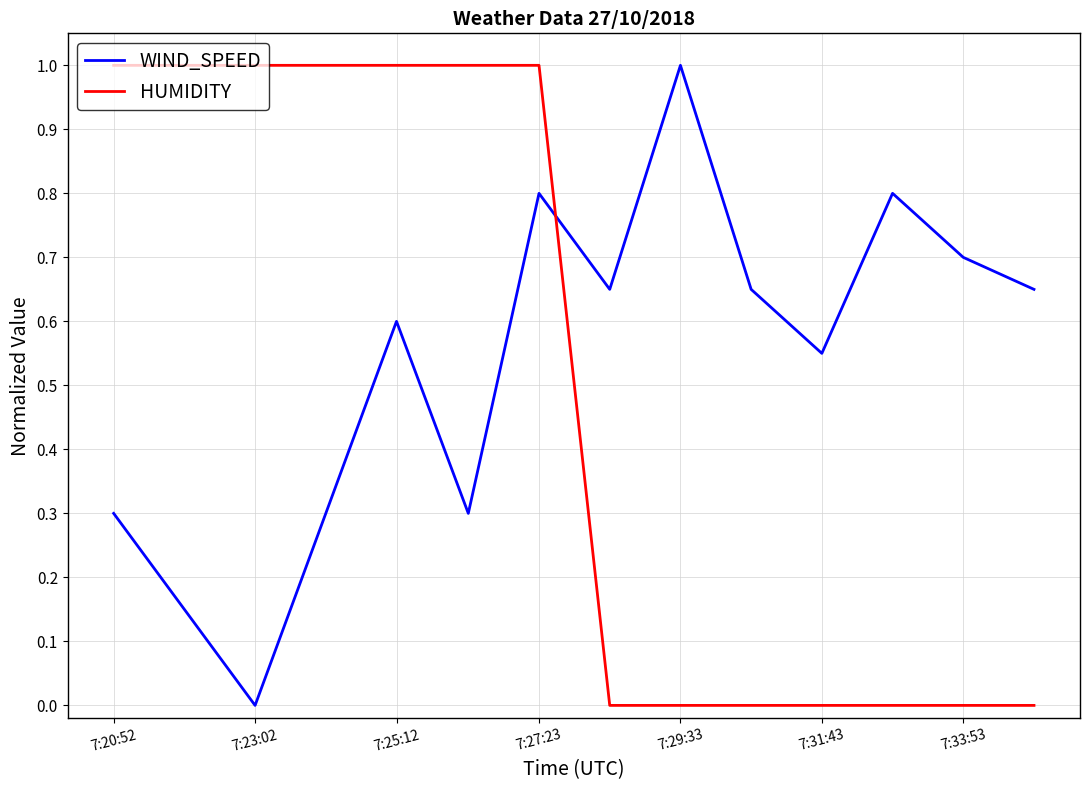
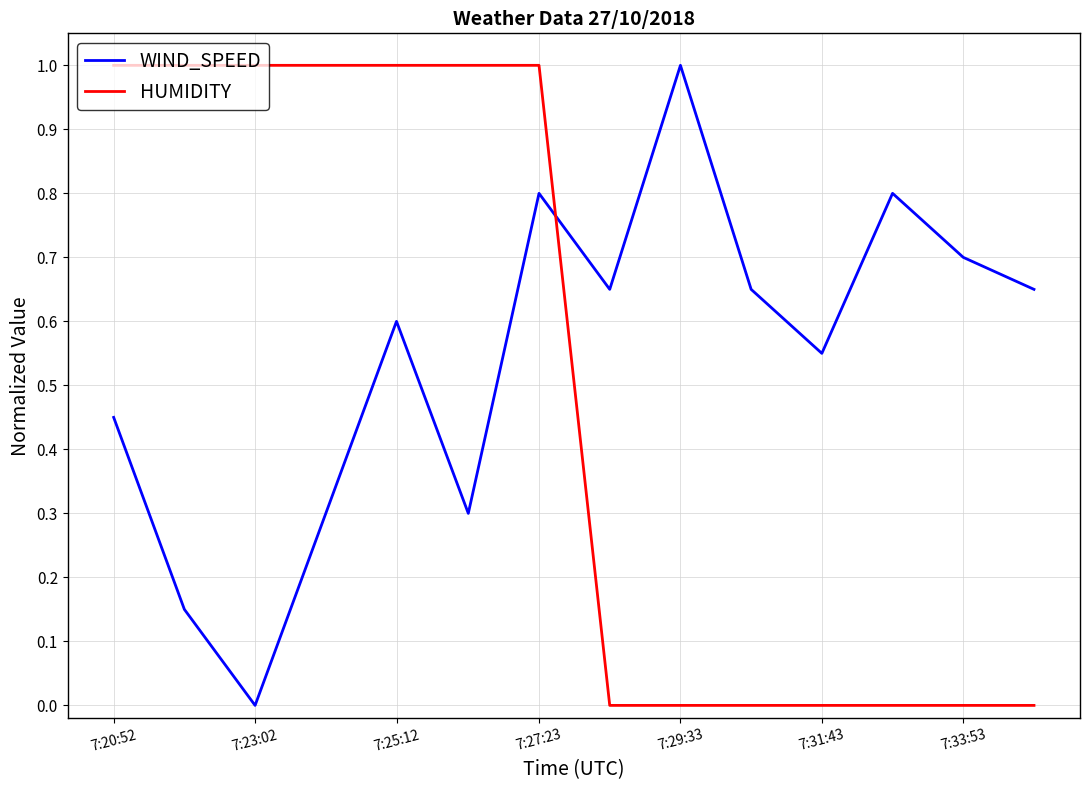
  {
    "WIND_SPEED": {
-     "7:20:52": 0.30,
+     "7:20:52": 0.45,
      "7:23:02": 0.00,
      "7:25:12": 0.60,
      "7:27:23": 0.80,
      "7:29:33": 1.00,
      "7:31:43": 0.55,
      "7:33:53": 0.70
    },
    "HUMIDITY": {
      "7:25:12": 1.00,
      "7:27:23": 1.00,
      "7:29:33": 0.00,
      "7:31:43": 0.00,
      "7:33:53": 0.00
    }
  }
